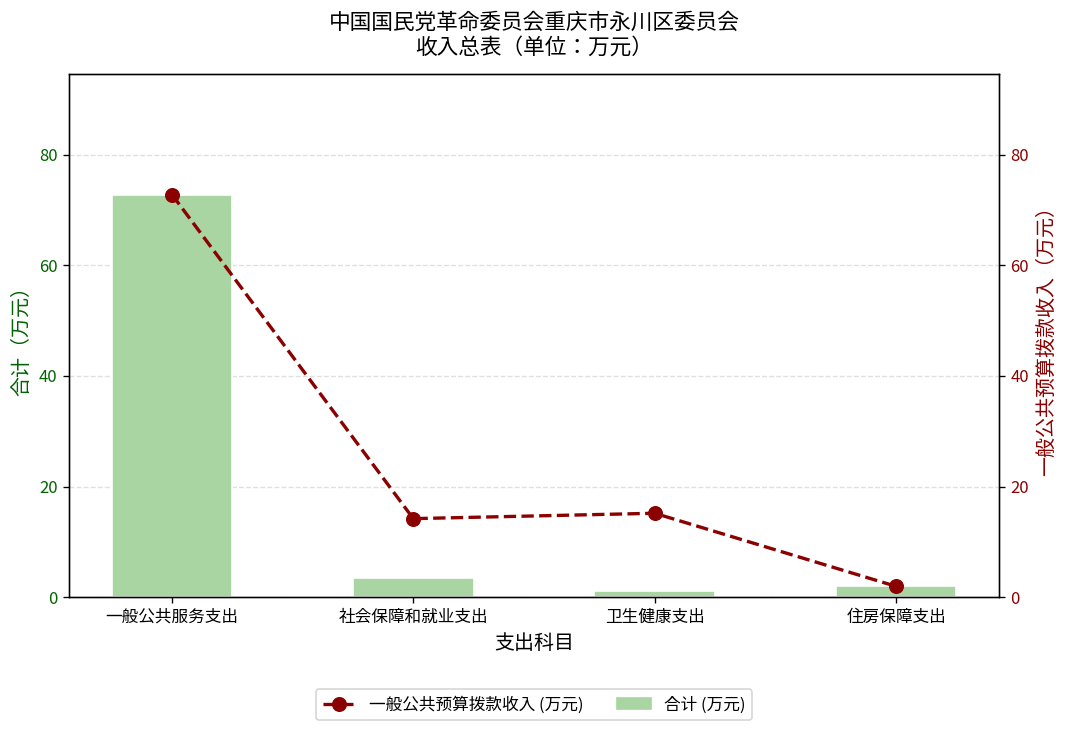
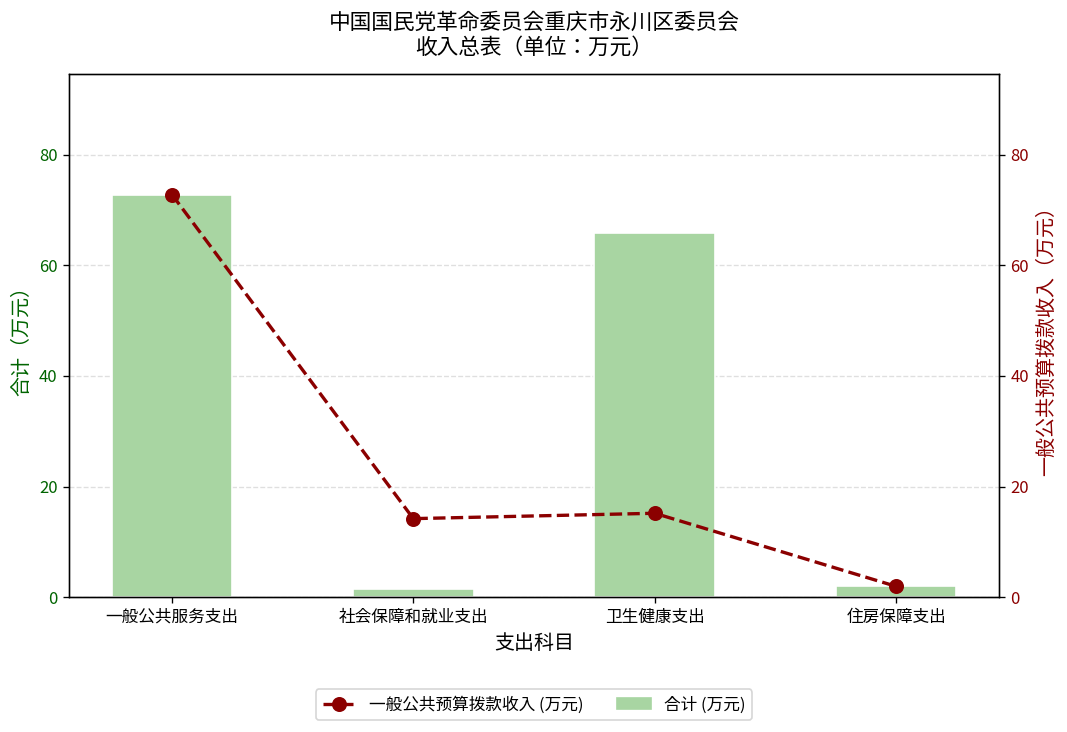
  {
    "合计 (万元)": {
      "一般公共服务支出": 73,
-     "社会保障和就业支出": 3,
-     "卫生健康支出": 1,
+     "社会保障和就业支出": 2,
+     "卫生健康支出": 66,
      "住房保障支出": 2
    },
    "一般公共预算拨款收入 (万元)": {
      "一般公共服务支出": 73,
      "社会保障和就业支出": 14,
      "卫生健康支出": 15,
      "住房保障支出": 2
    }
  }
